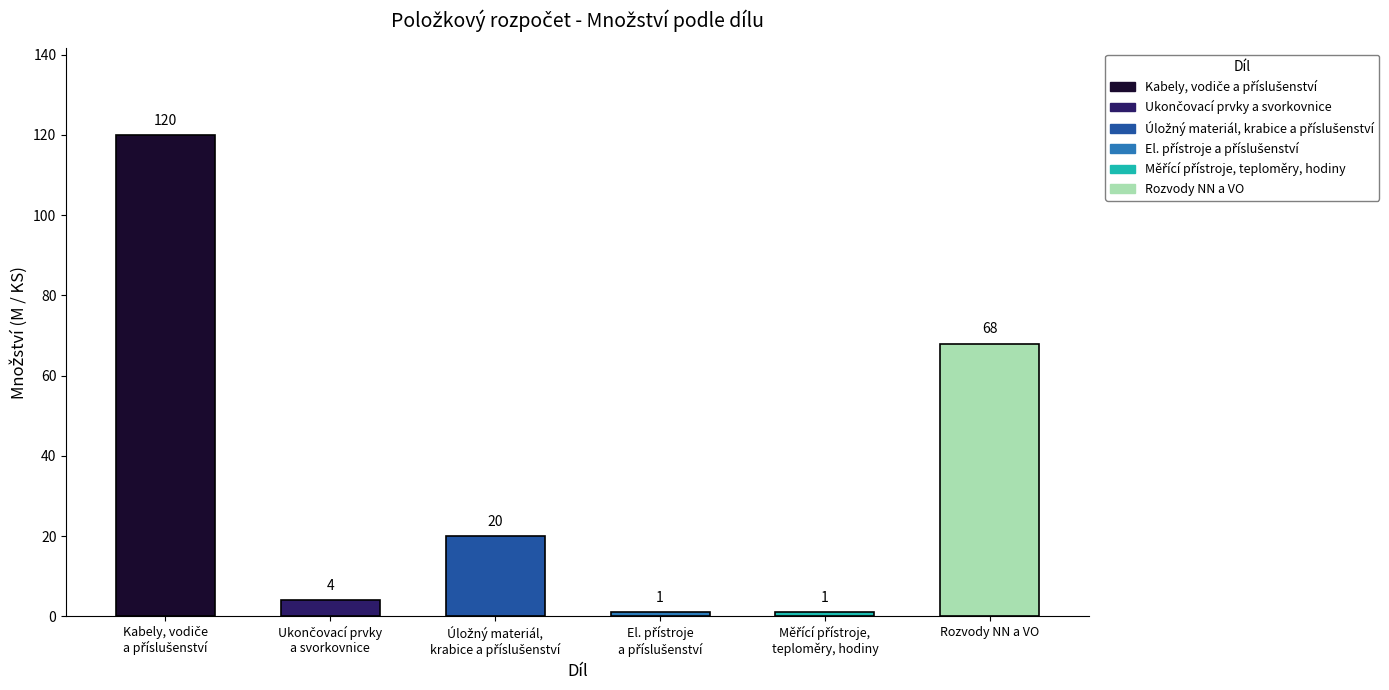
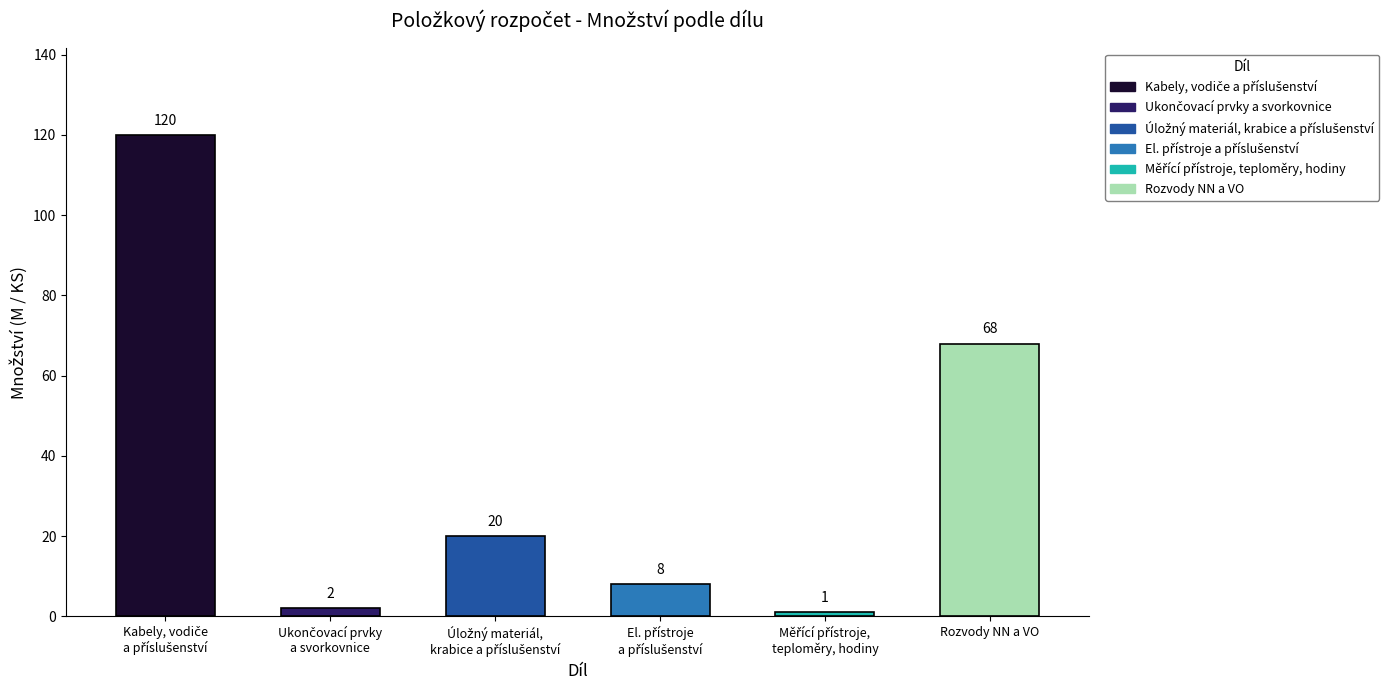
  {
    "Kabely, vodiče a příslušenství": 120,
-   "Ukončovací prvky a svorkovnice": 4,
+   "Ukončovací prvky a svorkovnice": 2,
    "Úložný materiál, krabice a příslušenství": 20,
-   "El. přístroje a příslušenství": 1,
+   "El. přístroje a příslušenství": 8,
    "Měřící přístroje, teploměry, hodiny": 1,
    "Rozvody NN a VO": 68
  }
